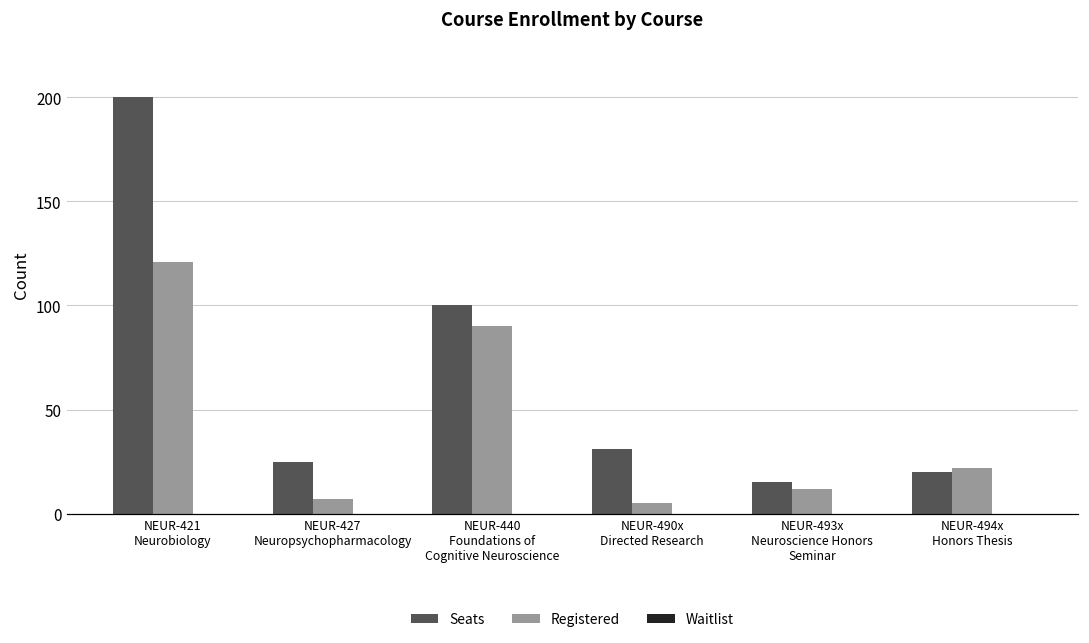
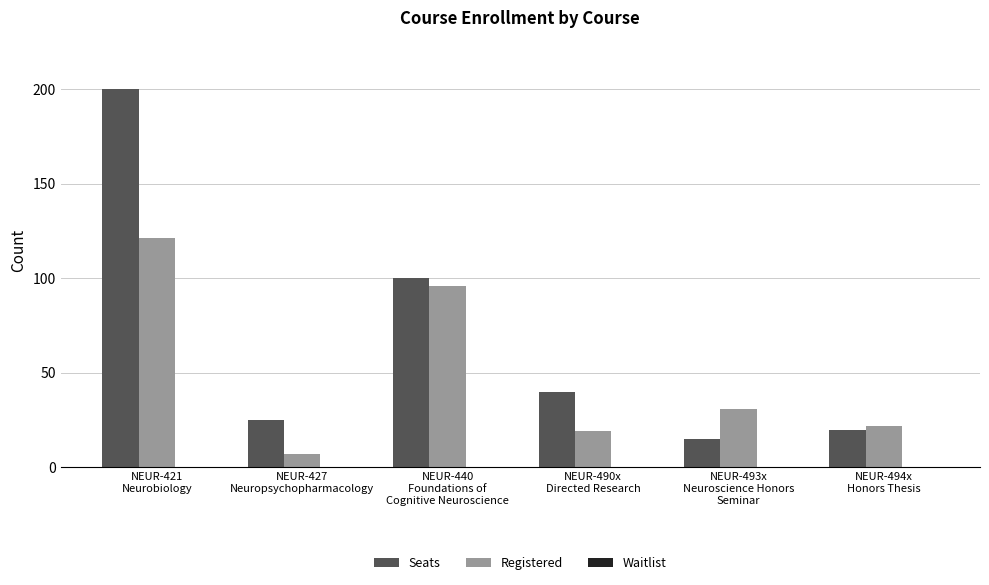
  {
    "Seats": {
      "NEUR-421 Neurobiology": 200,
      "NEUR-427 Neuropsychopharmacology": 25,
      "NEUR-440 Foundations of Cognitive Neuroscience": 100,
-     "NEUR-490x Directed Research": 31,
+     "NEUR-490x Directed Research": 40,
      "NEUR-493x Neuroscience Honors Seminar": 15,
      "NEUR-494x Honors Thesis": 20
    },
    "Registered": {
      "NEUR-421 Neurobiology": 121,
      "NEUR-427 Neuropsychopharmacology": 7,
-     "NEUR-440 Foundations of Cognitive Neuroscience": 90,
-     "NEUR-490x Directed Research": 5,
-     "NEUR-493x Neuroscience Honors Seminar": 12,
+     "NEUR-440 Foundations of Cognitive Neuroscience": 96,
+     "NEUR-490x Directed Research": 19,
+     "NEUR-493x Neuroscience Honors Seminar": 31,
      "NEUR-494x Honors Thesis": 22
    },
    "Waitlist": {
      "NEUR-421 Neurobiology": 0,
      "NEUR-427 Neuropsychopharmacology": 0,
      "NEUR-440 Foundations of Cognitive Neuroscience": 0,
      "NEUR-490x Directed Research": 0,
      "NEUR-493x Neuroscience Honors Seminar": 0,
      "NEUR-494x Honors Thesis": 0
    }
  }
